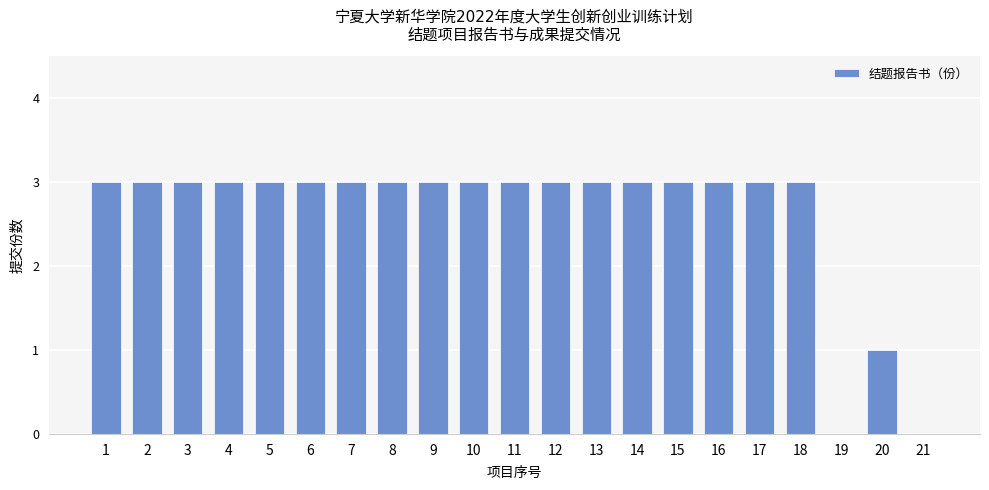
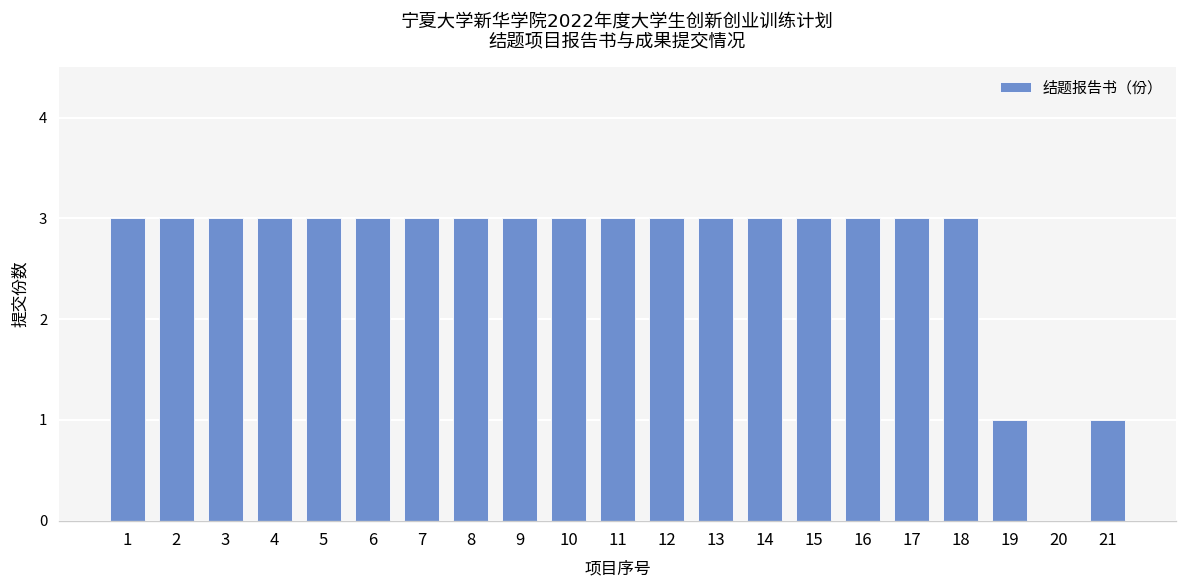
  {
    "1": 3,
    "2": 3,
    "3": 3,
    "4": 3,
    "5": 3,
    "6": 3,
    "7": 3,
    "8": 3,
    "9": 3,
    "10": 3,
    "11": 3,
    "12": 3,
    "13": 3,
    "14": 3,
    "15": 3,
    "16": 3,
    "17": 3,
    "18": 3,
-   "19": 0,
-   "20": 1,
-   "21": 0
+   "19": 1,
+   "20": 0,
+   "21": 1
  }
